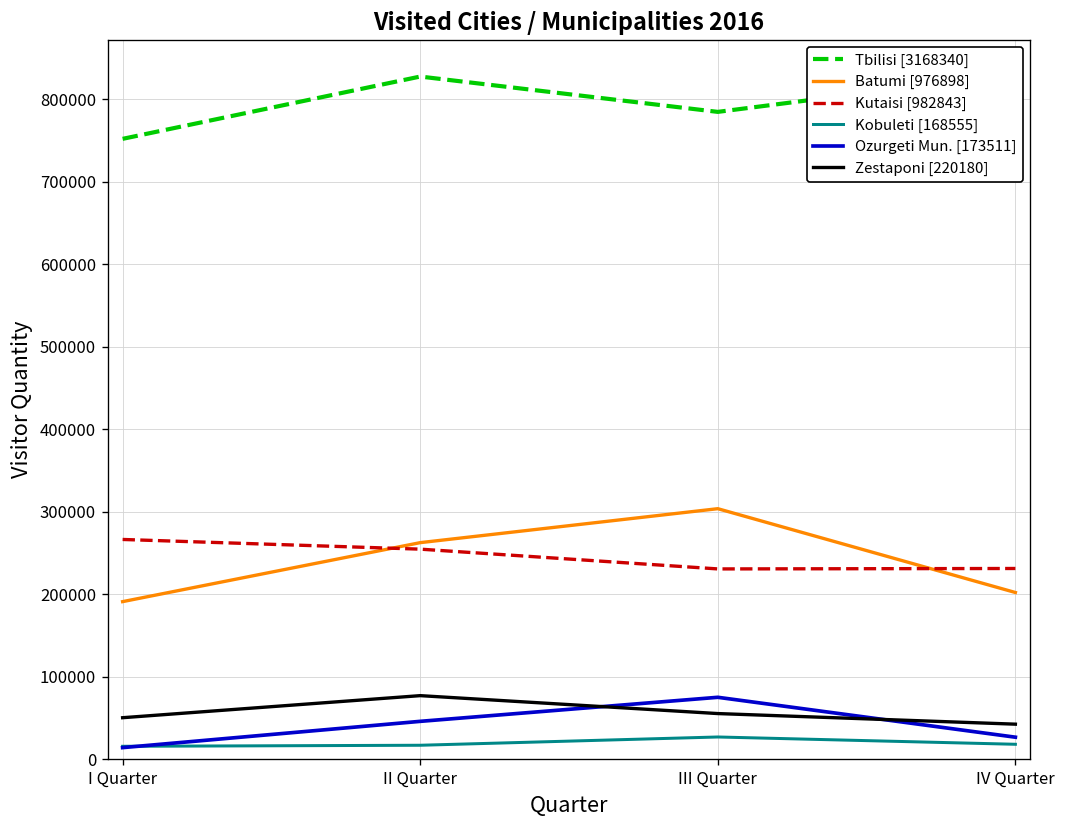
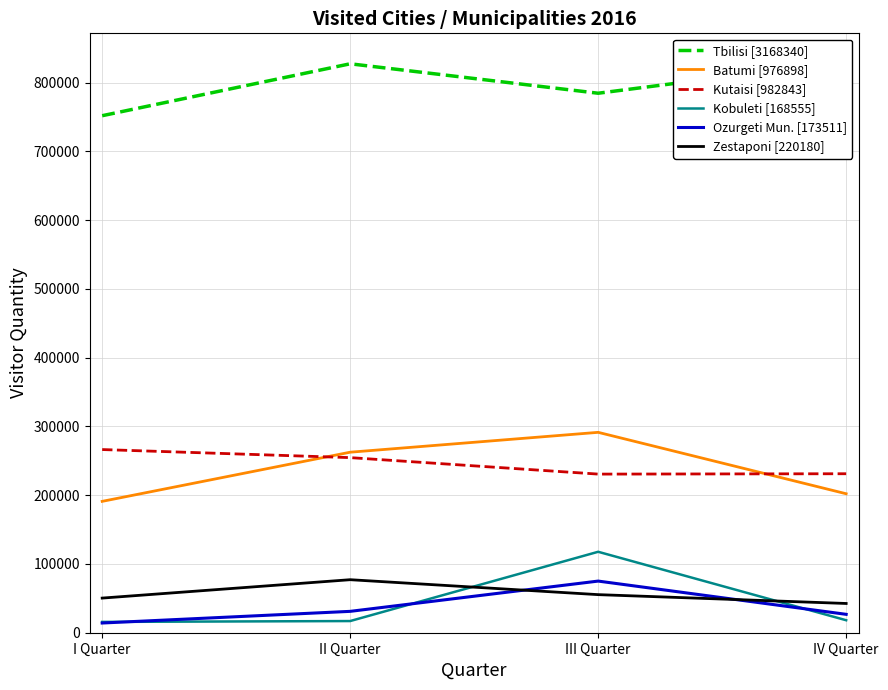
  {
    "Tbilisi [3168340]": {
      "I Quarter": 750000,
      "II Quarter": 830000,
      "III Quarter": 780000
    },
    "Batumi [976898]": {
      "I Quarter": 190000,
      "II Quarter": 260000,
-     "III Quarter": 300000,
+     "III Quarter": 290000,
      "IV Quarter": 200000
    },
    "Kutaisi [982843]": {
      "I Quarter": 270000,
      "II Quarter": 250000,
      "III Quarter": 230000,
      "IV Quarter": 230000
    },
    "Kobuleti [168555]": {
      "II Quarter": 20000,
-     "III Quarter": 30000,
+     "III Quarter": 120000,
      "IV Quarter": 20000
    },
    "Ozurgeti Mun. [173511]": {
-     "II Quarter": 50000,
+     "II Quarter": 30000,
      "III Quarter": 80000,
      "IV Quarter": 30000
    },
    "Zestaponi [220180]": {
      "I Quarter": 50000,
      "II Quarter": 80000,
      "III Quarter": 60000,
      "IV Quarter": 40000
    }
  }
